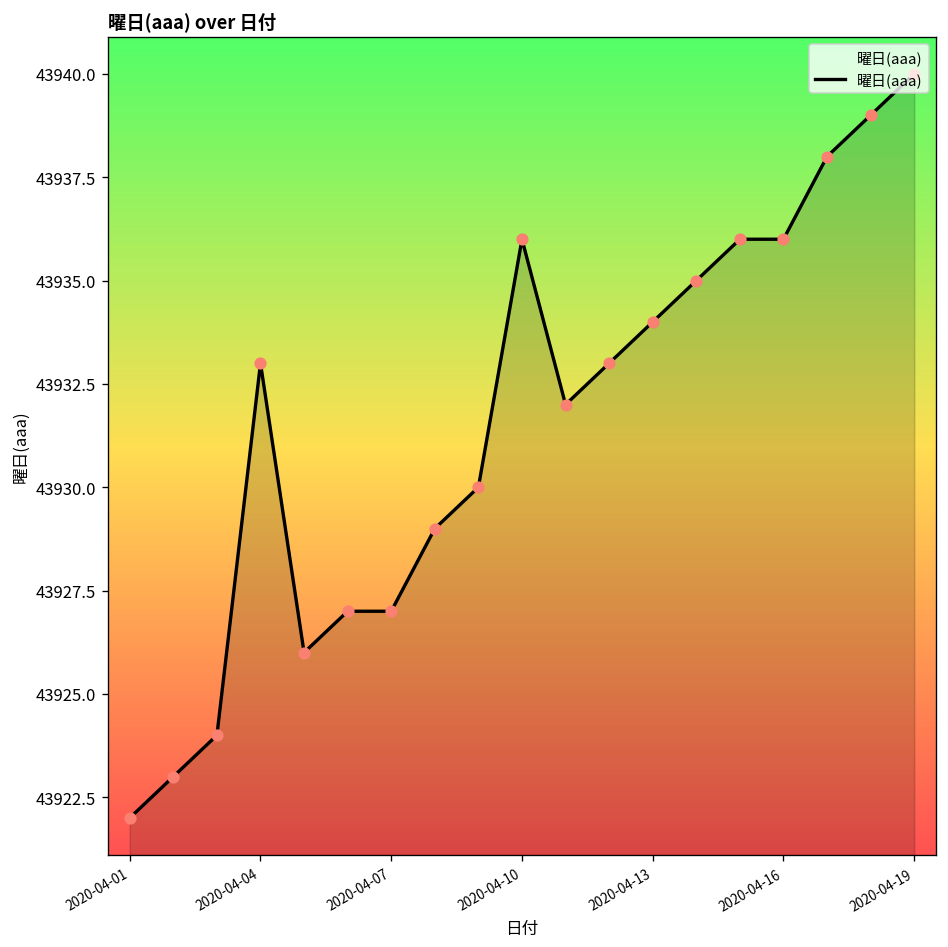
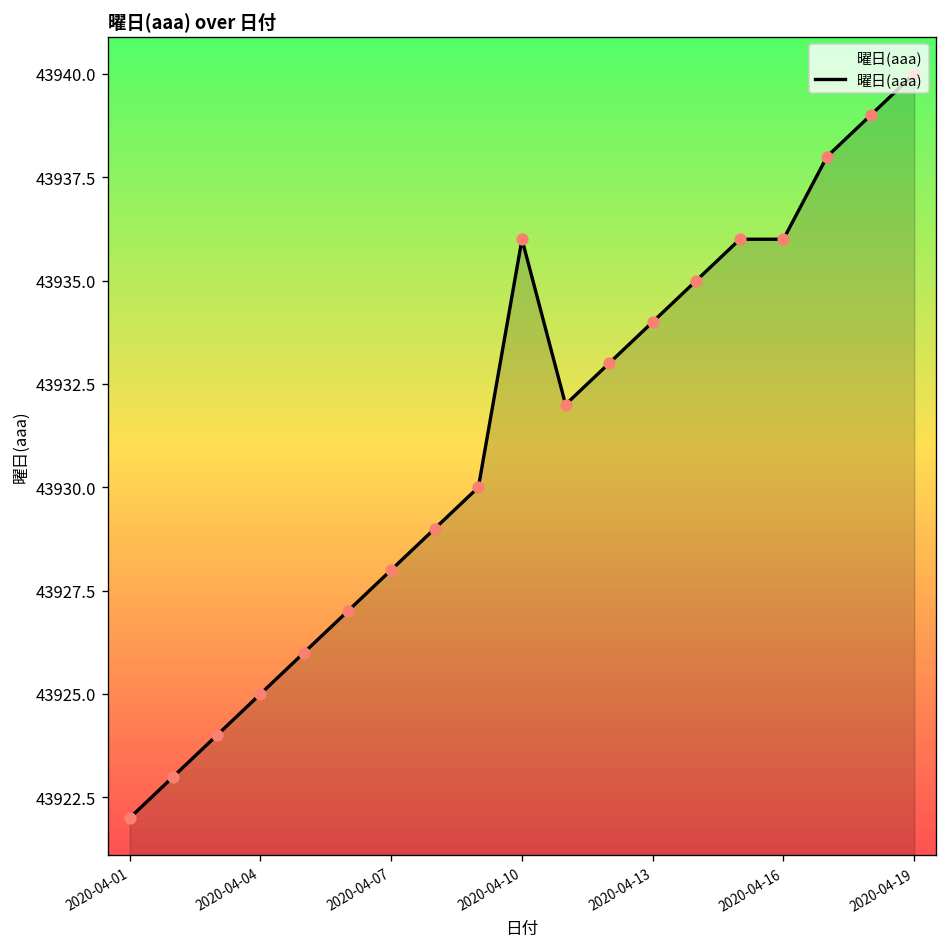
  {
    "2020-04-01": 43922,
-   "2020-04-04": 43933,
-   "2020-04-07": 43927,
+   "2020-04-04": 43925,
+   "2020-04-07": 43928,
    "2020-04-10": 43936,
    "2020-04-13": 43934,
    "2020-04-16": 43936
  }
